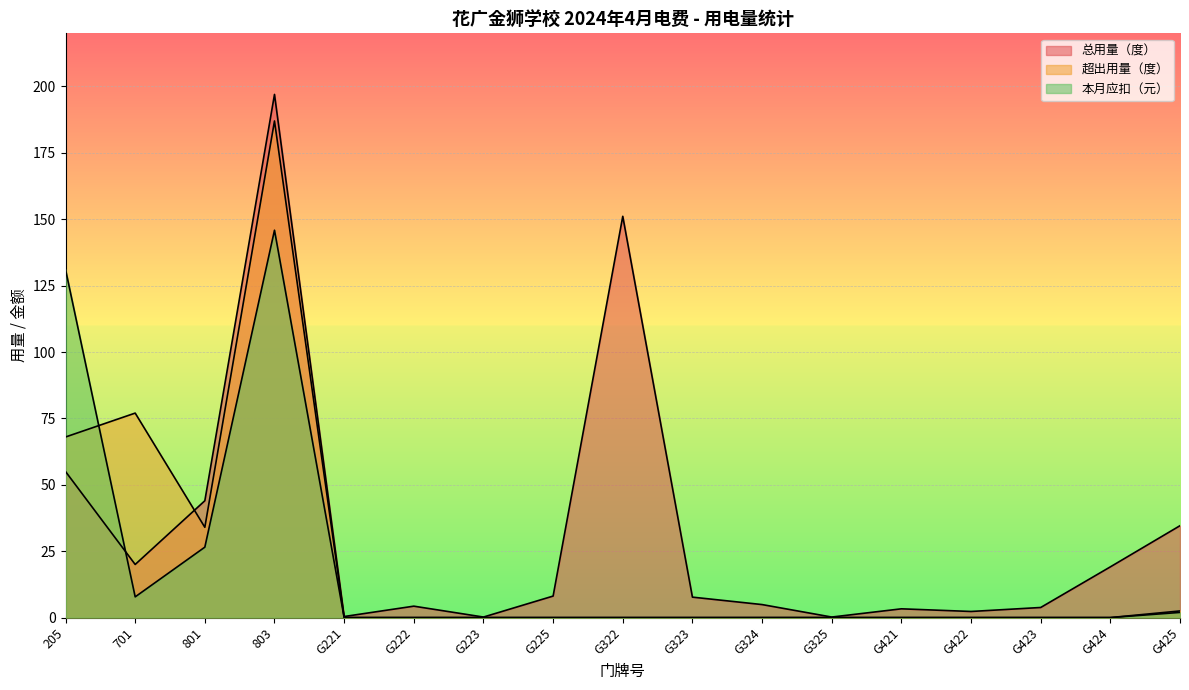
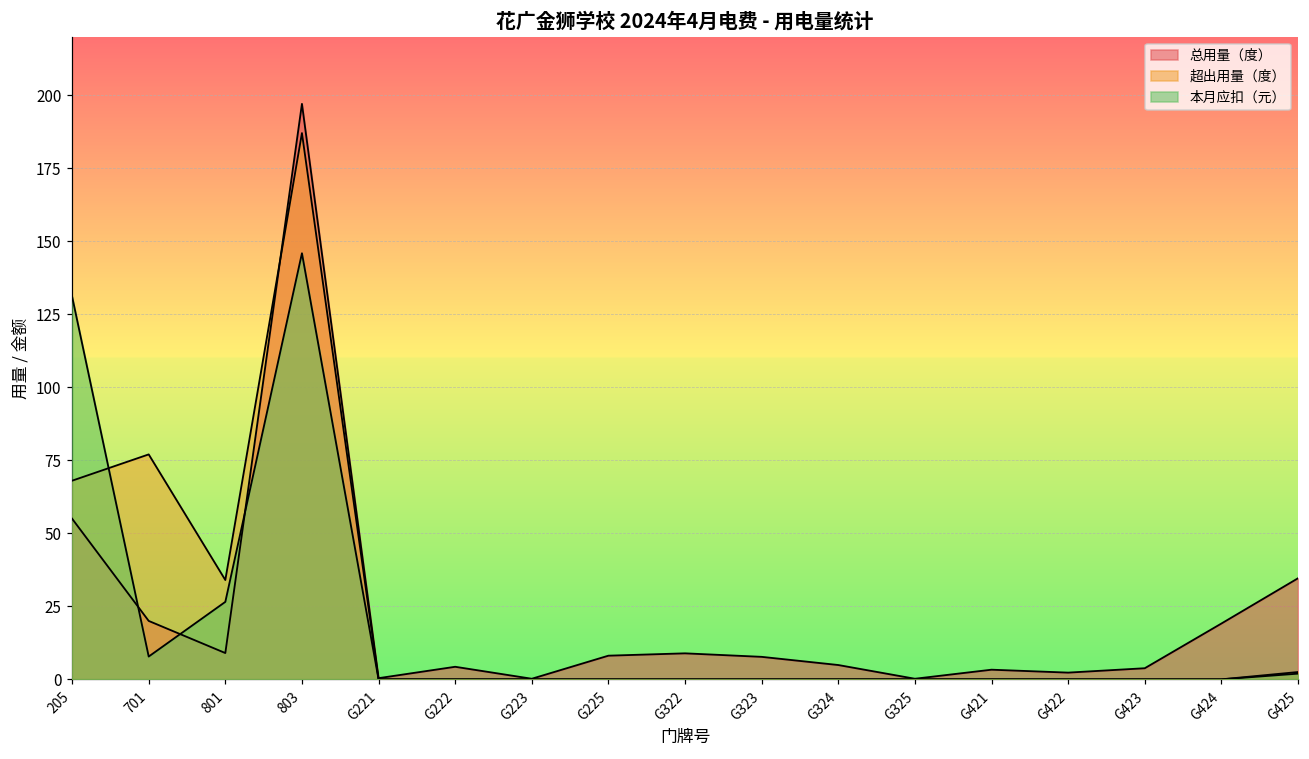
  {
    "总用量（度）": {
      "205": 55,
      "701": 20,
-     "801": 44,
+     "801": 9,
      "803": 197,
      "G222": 4,
      "G225": 8,
-     "G322": 151,
+     "G322": 9,
      "G323": 8,
      "G324": 5,
      "G421": 3,
      "G422": 2,
      "G423": 4,
      "G424": 19,
      "G425": 35
    },
    "超出用量（度）": {
      "205": 68,
      "701": 77,
      "801": 34,
      "803": 187
    },
    "本月应扣（元）": {
      "205": 131,
      "701": 8,
      "801": 27,
      "803": 146
    }
  }
